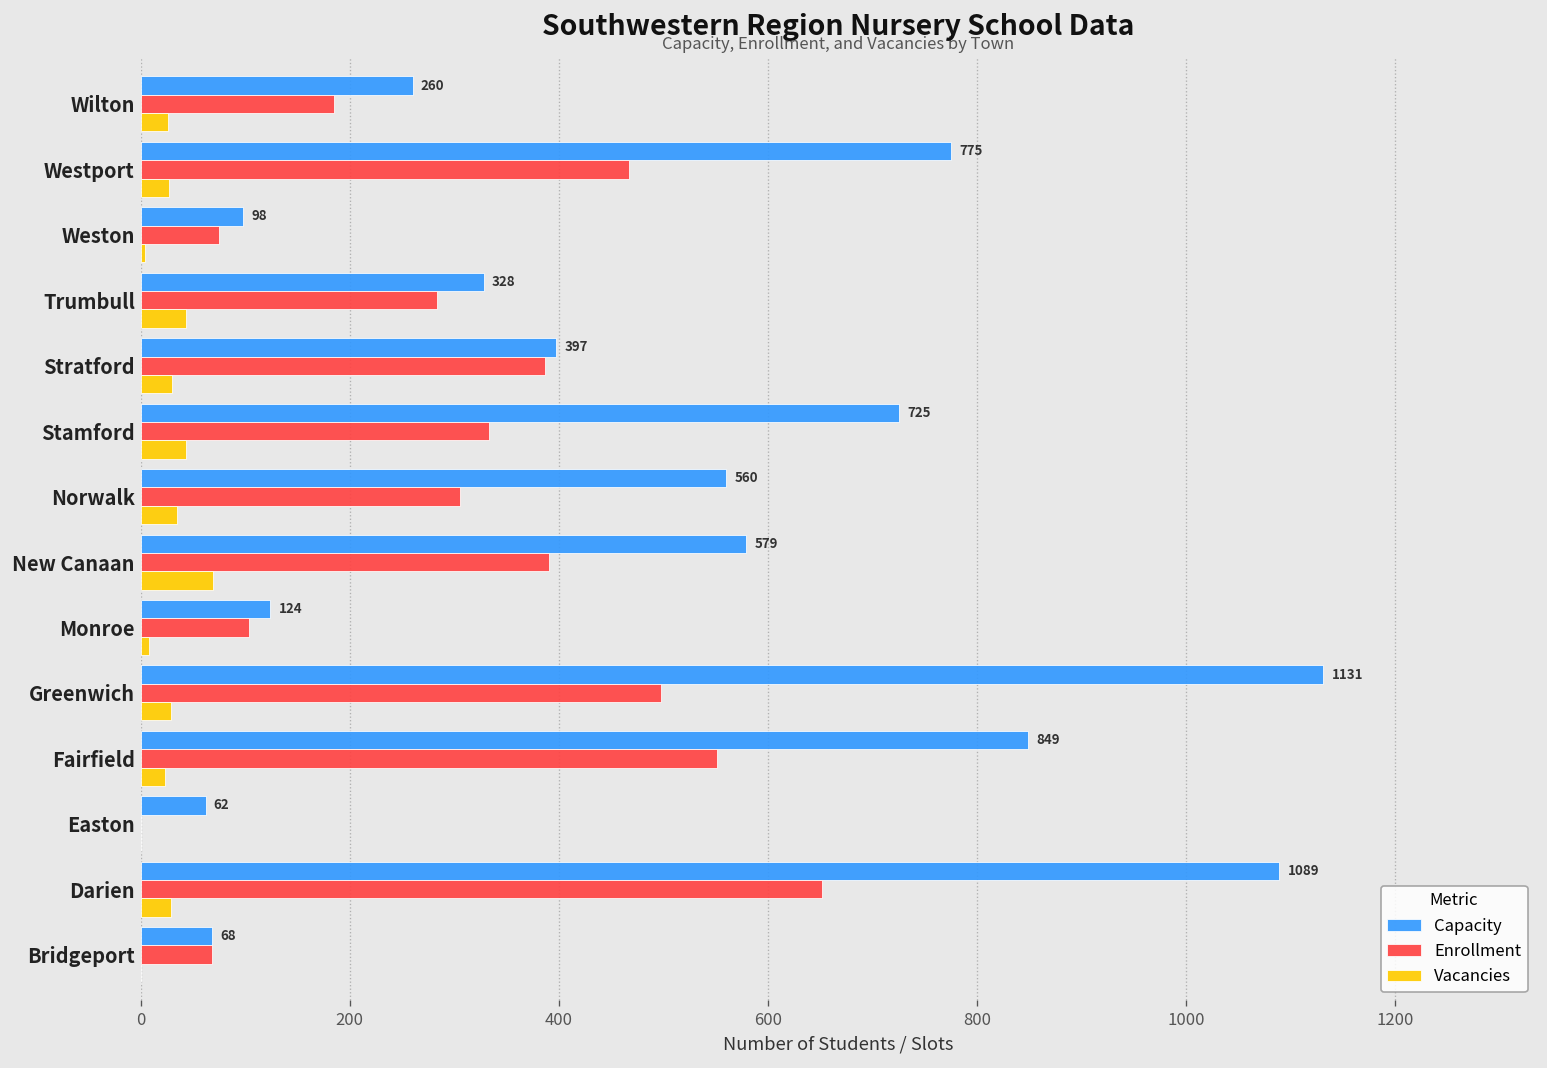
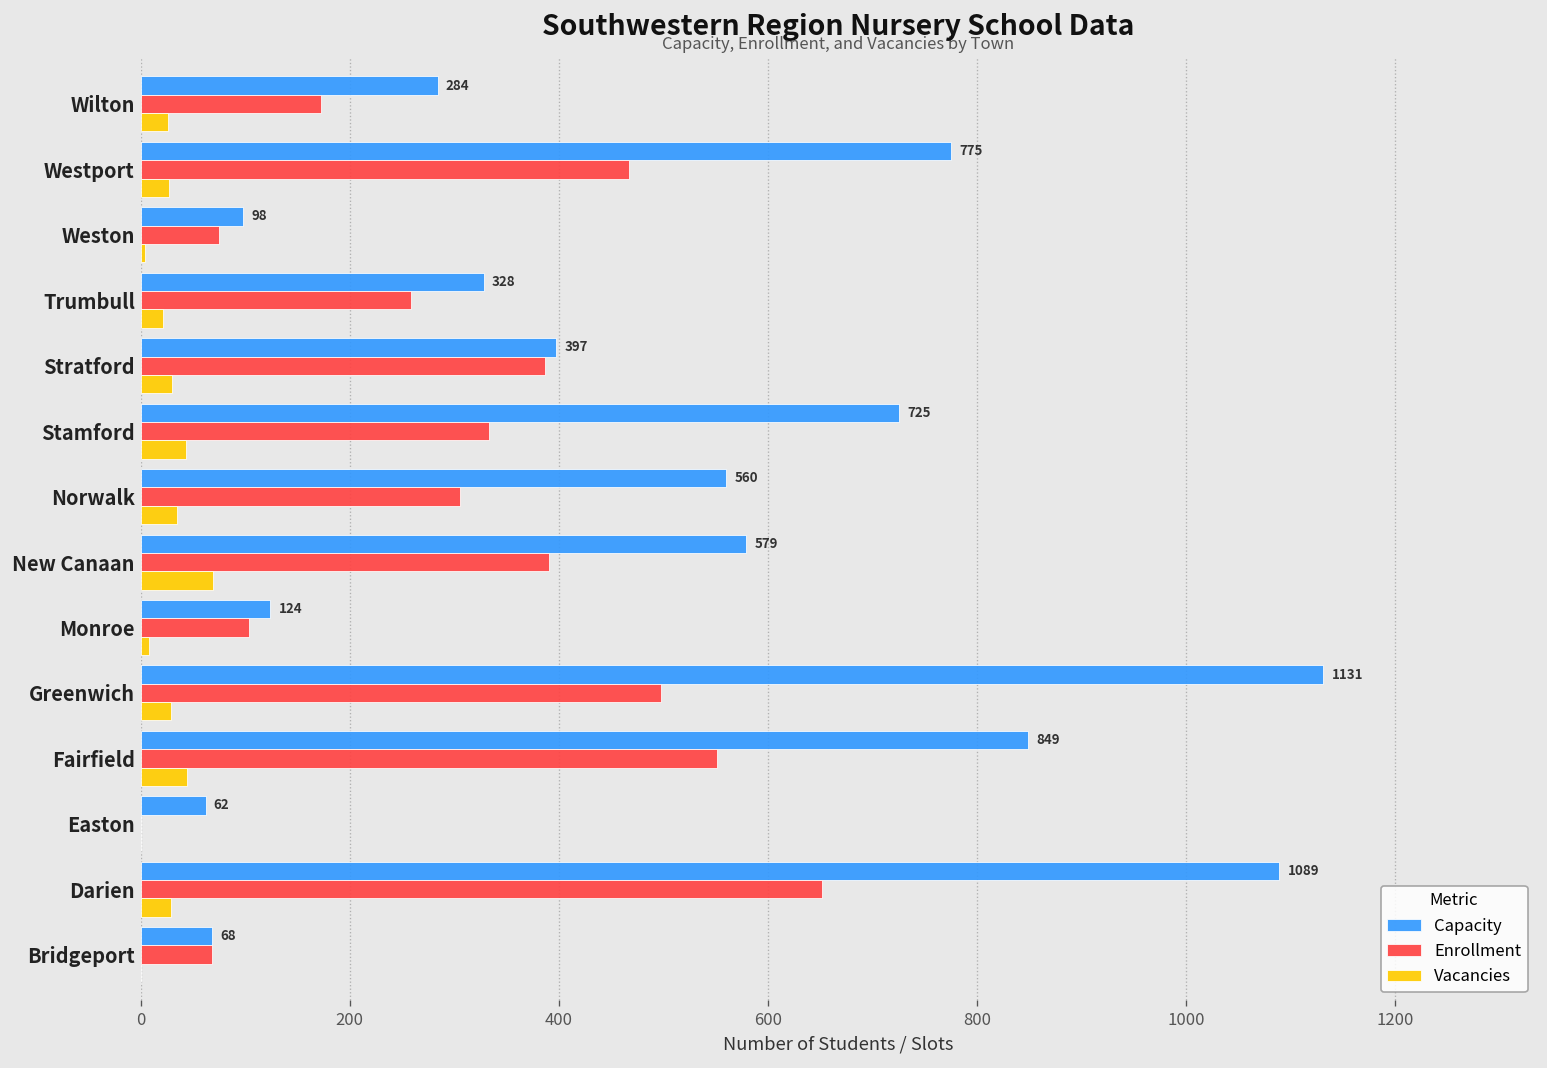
  {
    "Capacity": {
-     "Wilton": 260,
+     "Wilton": 284,
      "Westport": 775,
      "Weston": 98,
      "Trumbull": 328,
      "Stratford": 397,
      "Stamford": 725,
      "Norwalk": 560,
      "New Canaan": 579,
      "Monroe": 124,
      "Greenwich": 1131,
      "Fairfield": 849,
      "Easton": 62,
      "Darien": 1089,
      "Bridgeport": 68
    },
    "Enrollment": {
-     "Wilton": 190,
+     "Wilton": 170,
      "Westport": 470,
      "Weston": 80,
-     "Trumbull": 280,
+     "Trumbull": 260,
      "Stratford": 390,
      "Stamford": 330,
      "Norwalk": 310,
      "New Canaan": 390,
      "Monroe": 100,
      "Greenwich": 500,
      "Fairfield": 550,
      "Easton": 0,
      "Darien": 650
    },
    "Vacancies": {
      "Wilton": 30,
      "Westport": 30,
      "Weston": 0,
-     "Trumbull": 40,
+     "Trumbull": 20,
      "Stratford": 30,
      "Stamford": 40,
      "Norwalk": 40,
      "New Canaan": 70,
      "Monroe": 10,
      "Greenwich": 30,
-     "Fairfield": 20,
+     "Fairfield": 40,
      "Easton": 0,
      "Darien": 30,
      "Bridgeport": 0
    }
  }
